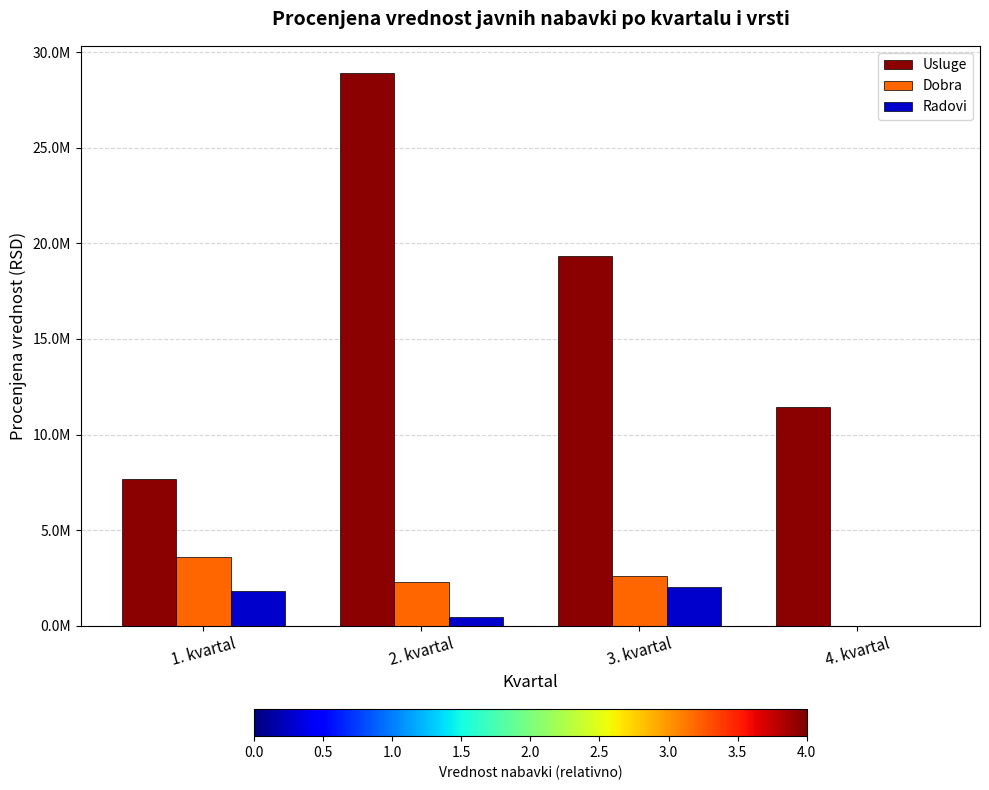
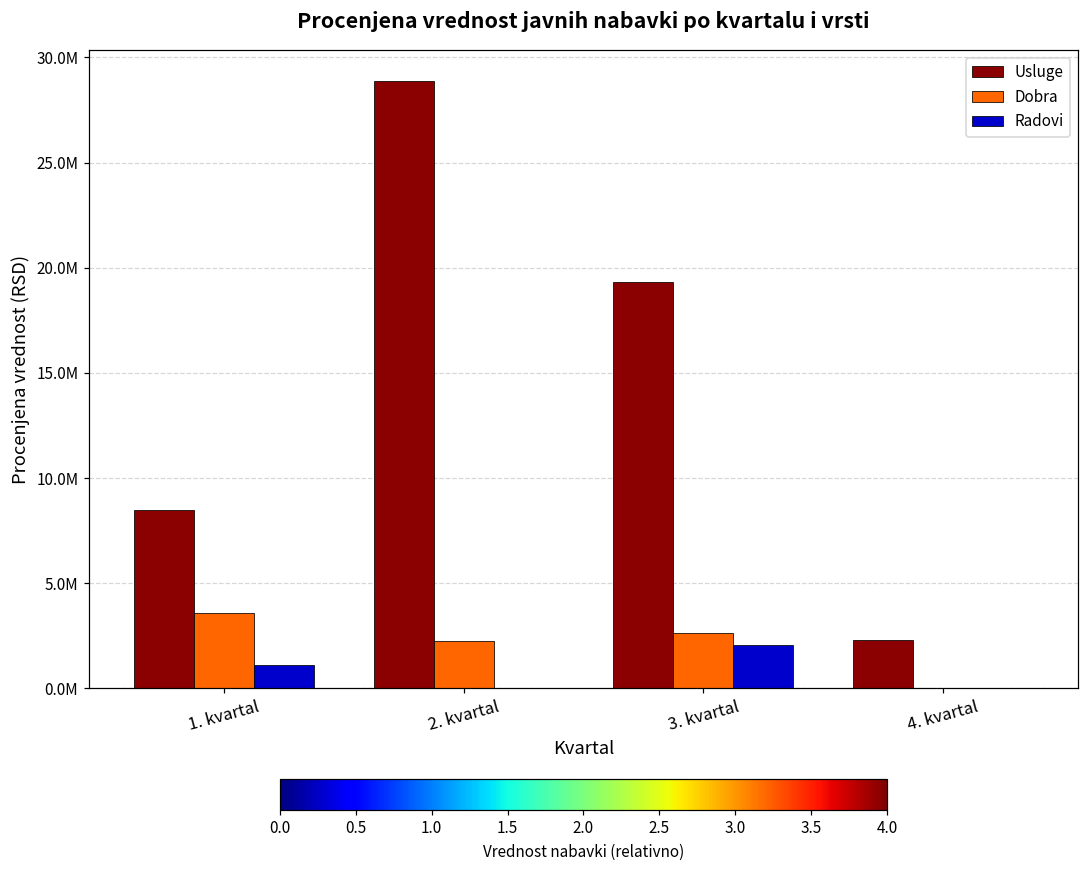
  {
    "Usluge": {
-     "1. kvartal": 7700000,
+     "1. kvartal": 8500000,
      "2. kvartal": 28900000,
      "3. kvartal": 19300000,
-     "4. kvartal": 11400000
+     "4. kvartal": 2300000
    },
    "Dobra": {
      "1. kvartal": 3600000,
      "2. kvartal": 2300000,
      "3. kvartal": 2600000,
      "4. kvartal": 0
    },
    "Radovi": {
-     "1. kvartal": 1800000,
-     "2. kvartal": 500000,
+     "1. kvartal": 1100000,
+     "2. kvartal": 0,
      "3. kvartal": 2000000,
      "4. kvartal": 0
    }
  }
